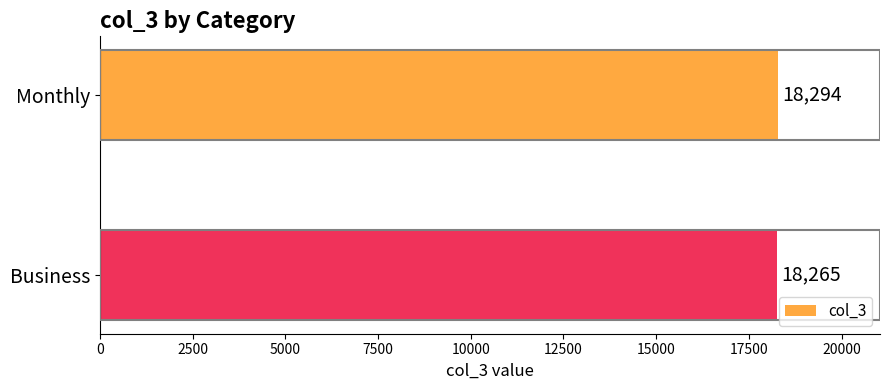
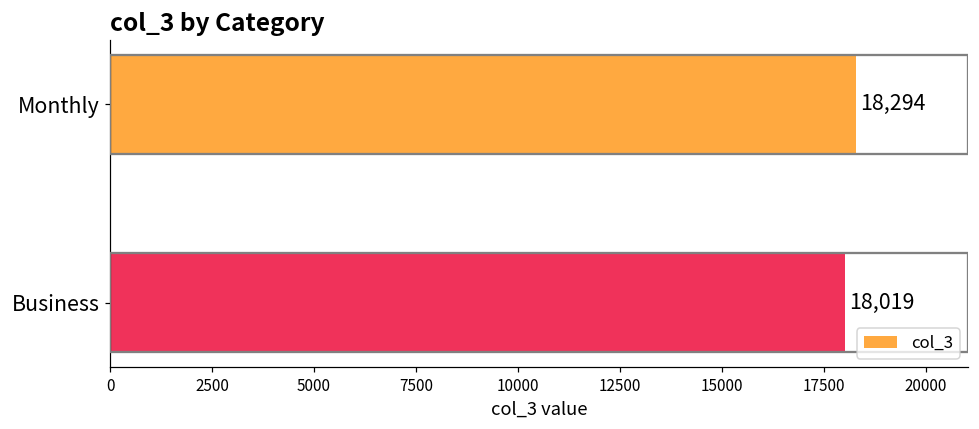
  {
    "Monthly": "18,294",
-   "Business": "18,265"
+   "Business": "18,019"
  }
